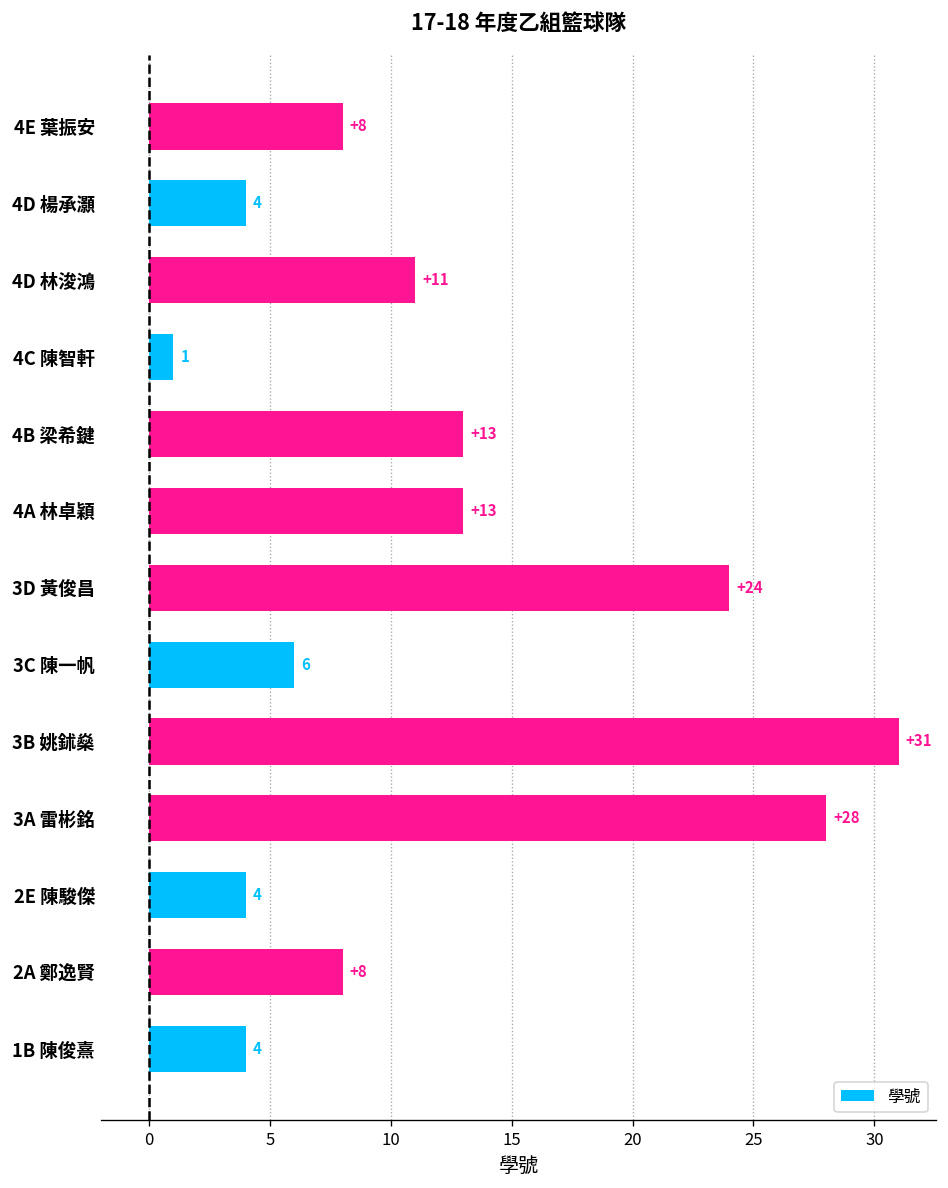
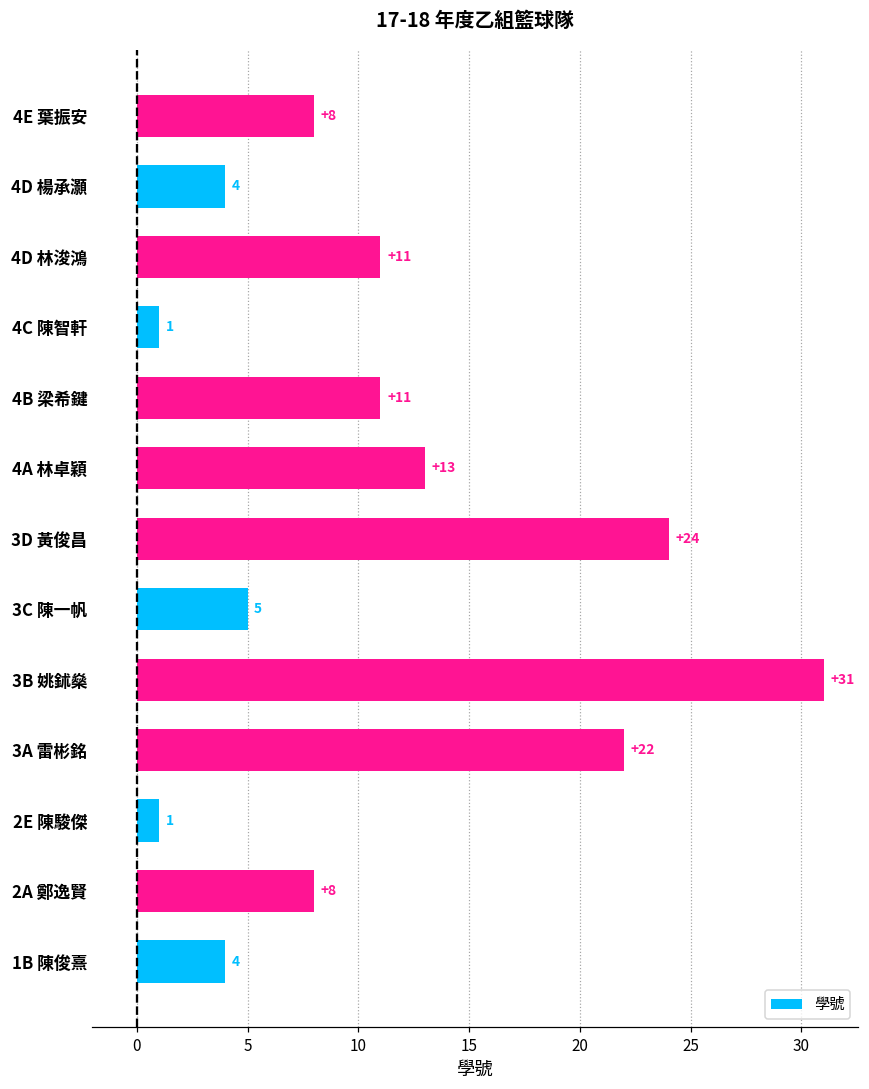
  {
    "4E 葉振安": "+8",
    "4D 楊承灝": "4",
    "4D 林浚鴻": "+11",
    "4C 陳智軒": "1",
-   "4B 梁希鍵": "+13",
+   "4B 梁希鍵": "+11",
    "4A 林卓穎": "+13",
    "3D 黃俊昌": "+24",
-   "3C 陳一帆": "6",
+   "3C 陳一帆": "5",
    "3B 姚鉥燊": "+31",
-   "3A 雷彬銘": "+28",
-   "2E 陳駿傑": "4",
+   "3A 雷彬銘": "+22",
+   "2E 陳駿傑": "1",
    "2A 鄭逸賢": "+8",
    "1B 陳俊熹": "4"
  }
